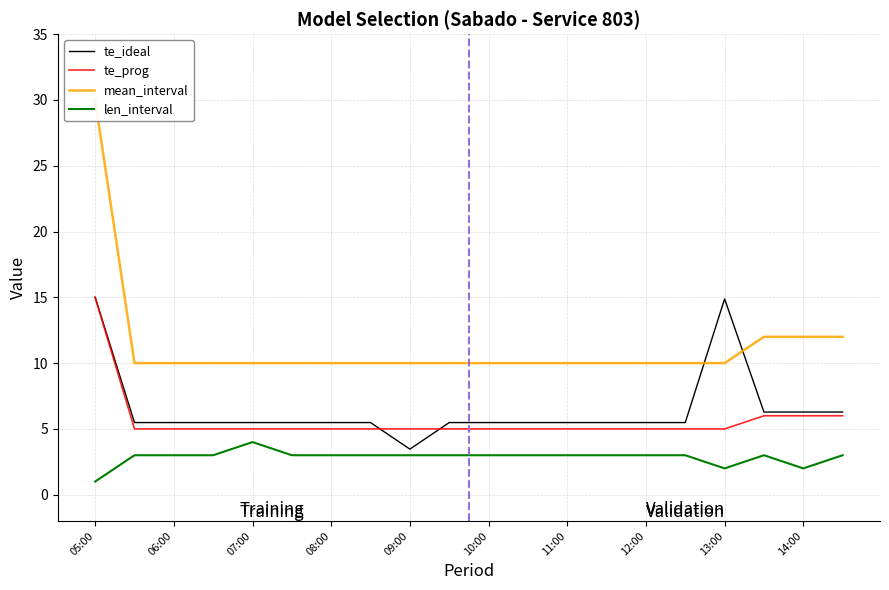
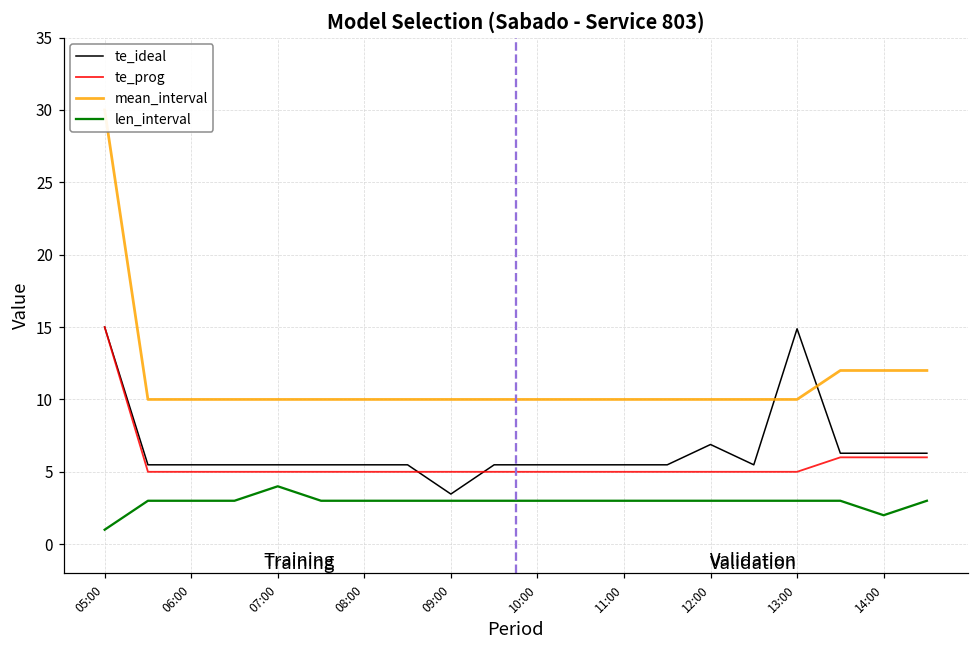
  {
    "te_ideal": {
      "06:00": 5.5,
      "07:00": 5.5,
      "08:00": 5.5,
      "09:00": 3.5,
      "10:00": 5.5,
      "11:00": 5.5,
-     "12:00": 5.5,
+     "12:00": 6.9,
      "13:00": 14.9,
      "14:00": 6.3
    },
    "te_prog": {
      "06:00": 5.0,
      "07:00": 5.0,
      "08:00": 5.0,
      "09:00": 5.0,
      "10:00": 5.0,
      "11:00": 5.0,
      "12:00": 5.0,
      "13:00": 5.0,
      "14:00": 6.0
    },
    "mean_interval": {
      "06:00": 10.0,
      "07:00": 10.0,
      "08:00": 10.0,
      "09:00": 10.0,
      "10:00": 10.0,
      "11:00": 10.0,
      "12:00": 10.0,
      "13:00": 10.0,
      "14:00": 12.0
    },
    "len_interval": {
      "05:00": 1,
      "06:00": 3,
      "07:00": 4,
      "08:00": 3,
      "09:00": 3,
      "10:00": 3,
      "11:00": 3,
      "12:00": 3,
-     "13:00": 2,
+     "13:00": 3,
      "14:00": 2
    }
  }
